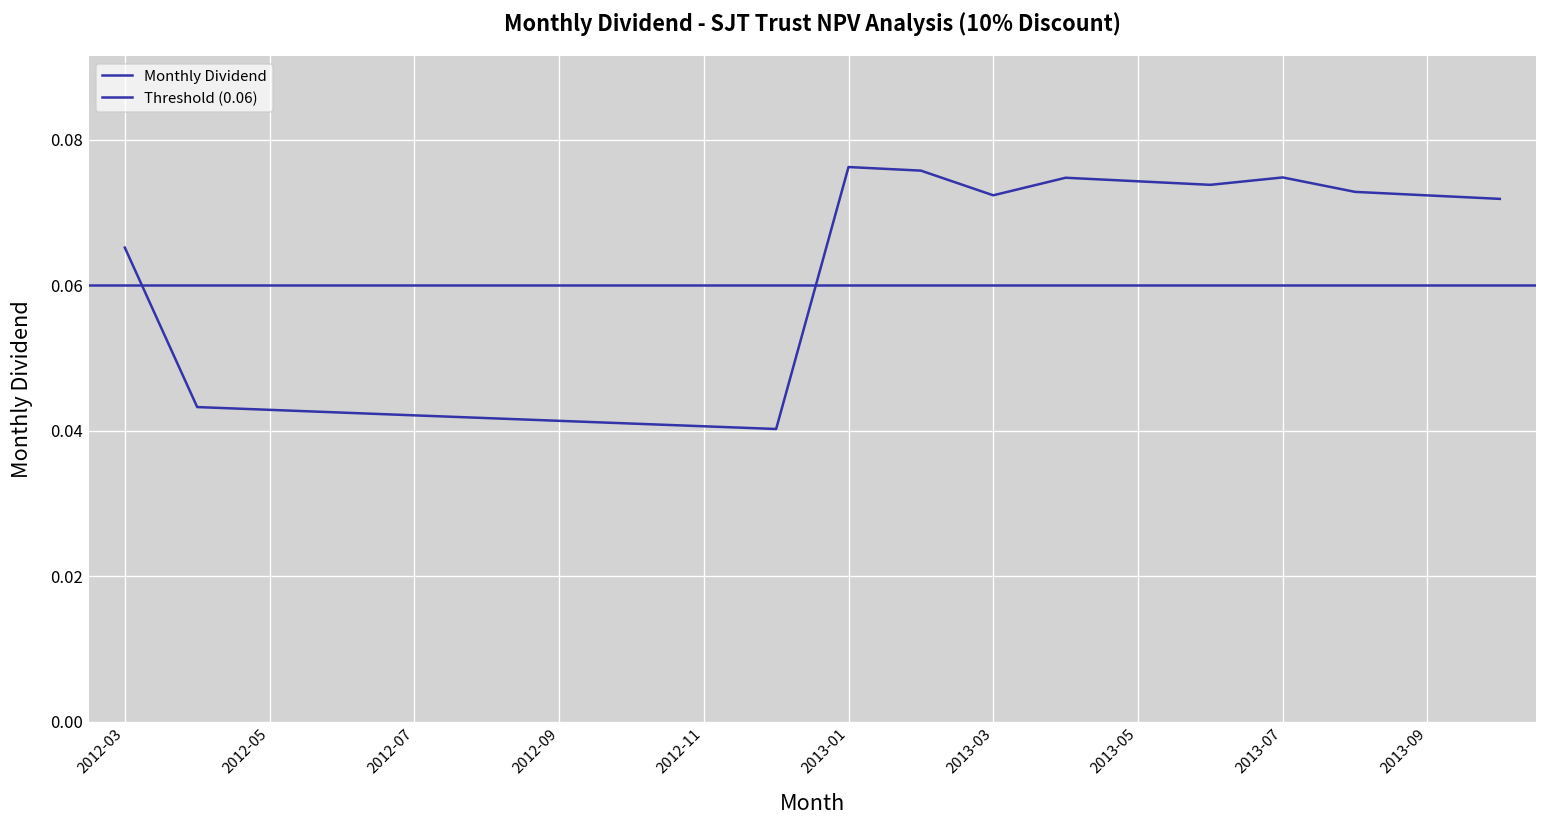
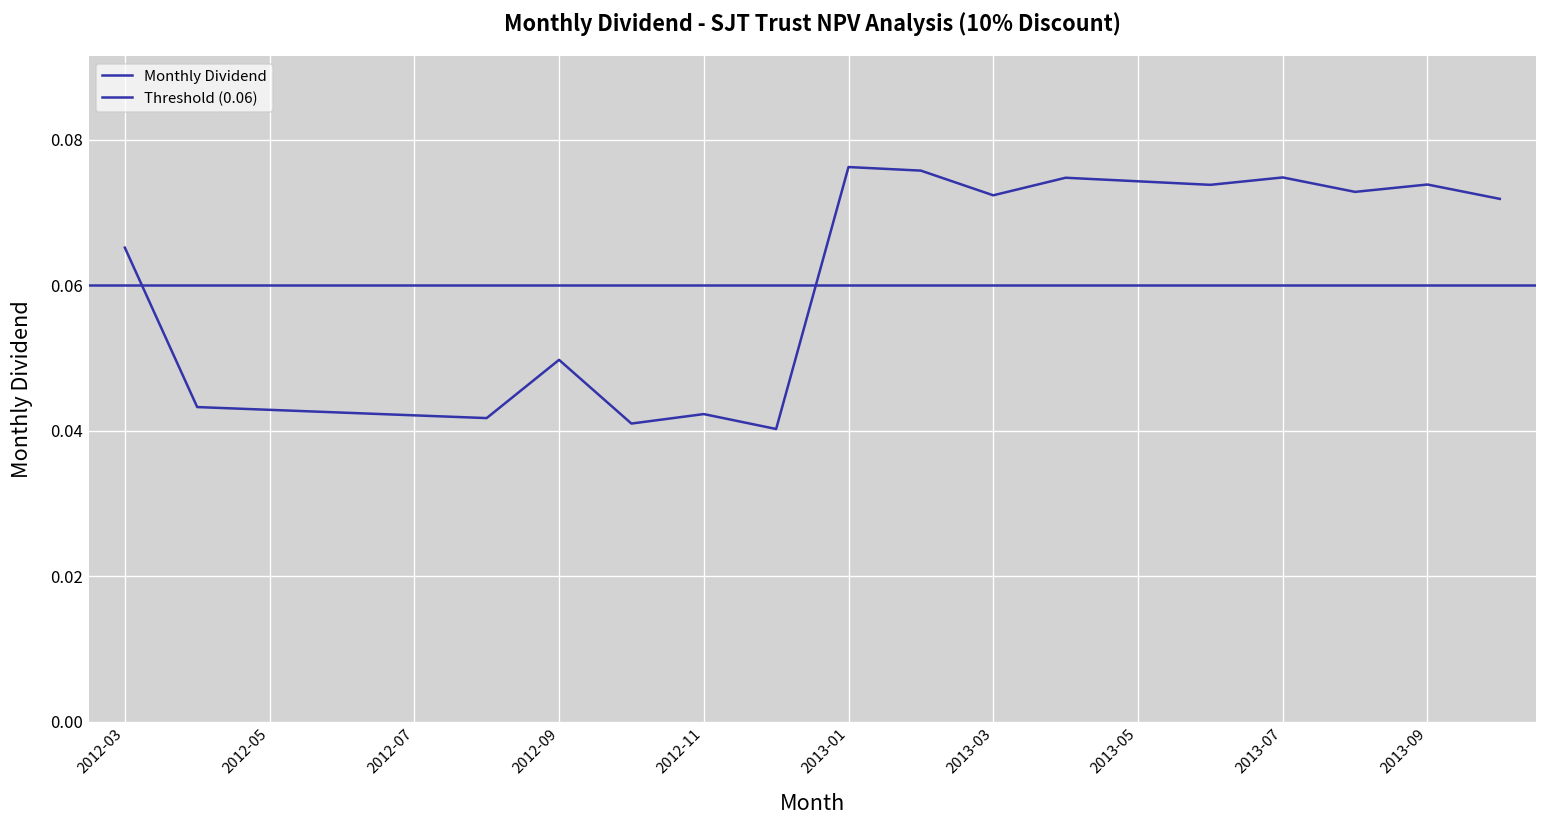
  {
    "2012-03": 0.065,
    "2012-05": 0.043,
    "2012-07": 0.042,
-   "2012-09": 0.041,
-   "2012-11": 0.041,
+   "2012-09": 0.050,
+   "2012-11": 0.042,
    "2013-01": 0.076,
    "2013-03": 0.072,
    "2013-05": 0.074,
    "2013-07": 0.075,
-   "2013-09": 0.072
+   "2013-09": 0.074
  }
